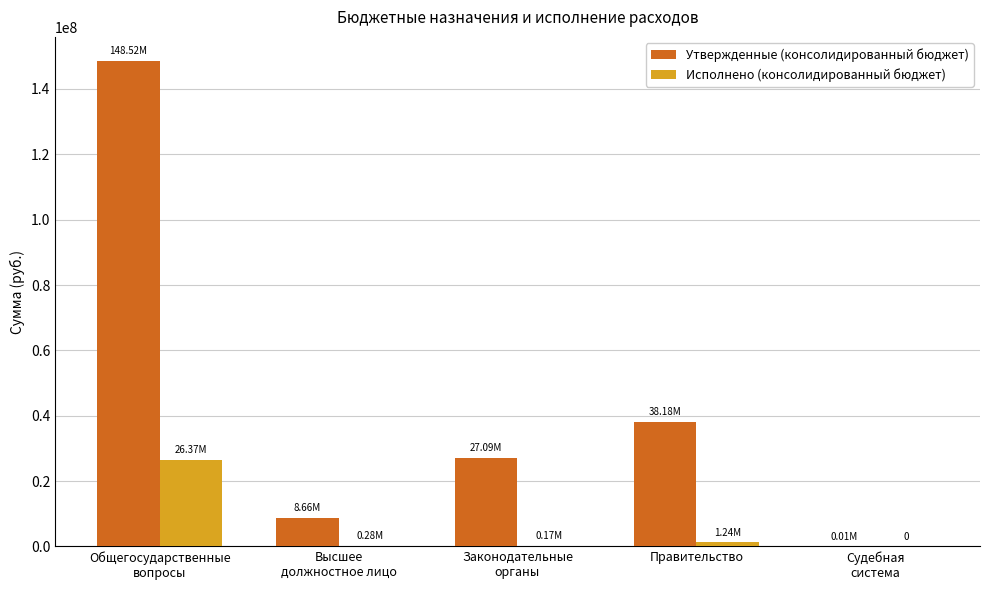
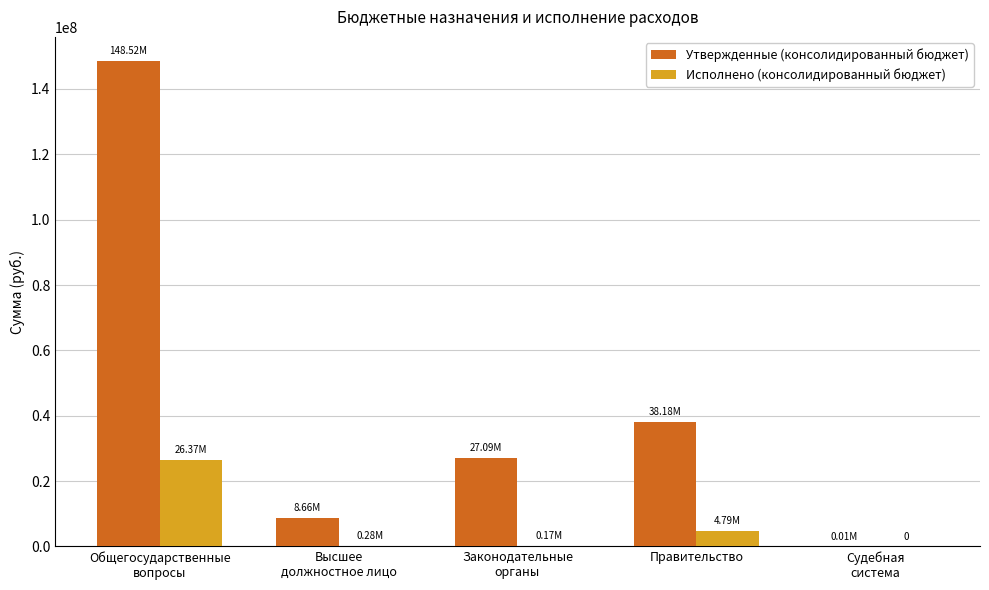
  {
    "Утвержденные (консолидированный бюджет)": {
      "Общегосударственные вопросы": "148.52M",
      "Высшее должностное лицо": "8.66M",
      "Законодательные органы": "27.09M",
      "Правительство": "38.18M",
      "Судебная система": "0.01M"
    },
    "Исполнено (консолидированный бюджет)": {
      "Общегосударственные вопросы": "26.37M",
      "Высшее должностное лицо": "0.28M",
      "Законодательные органы": "0.17M",
-     "Правительство": "1.24M",
+     "Правительство": "4.79M",
      "Судебная система": "0"
    }
  }
